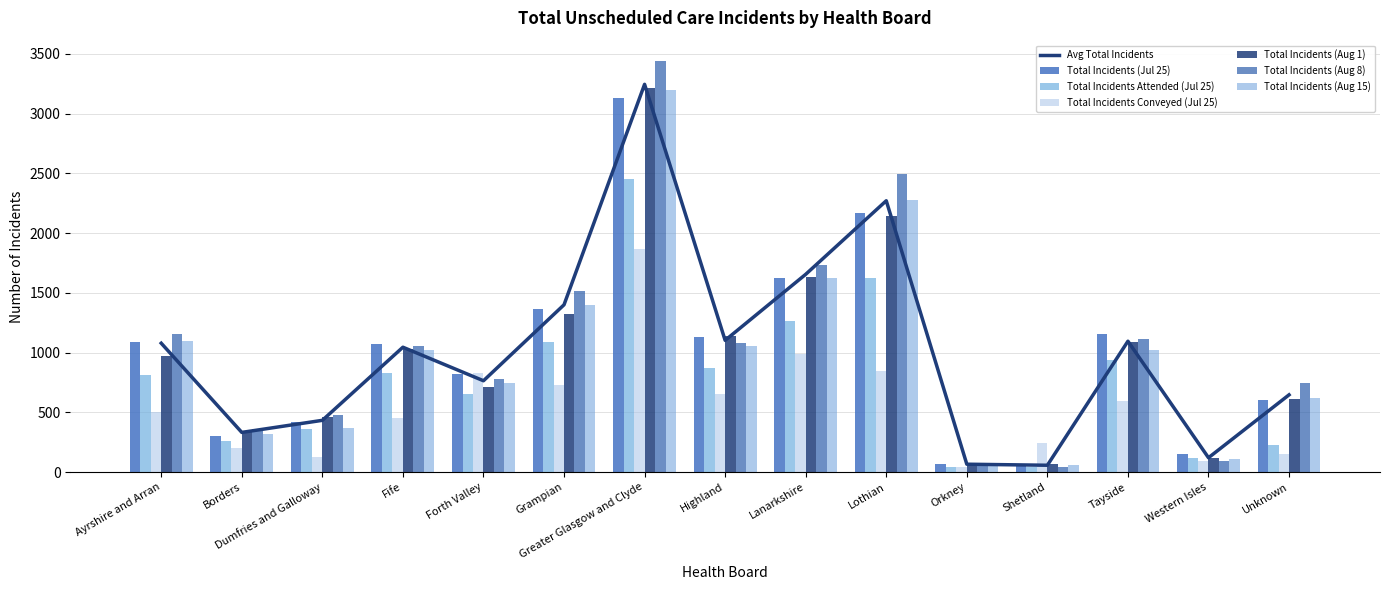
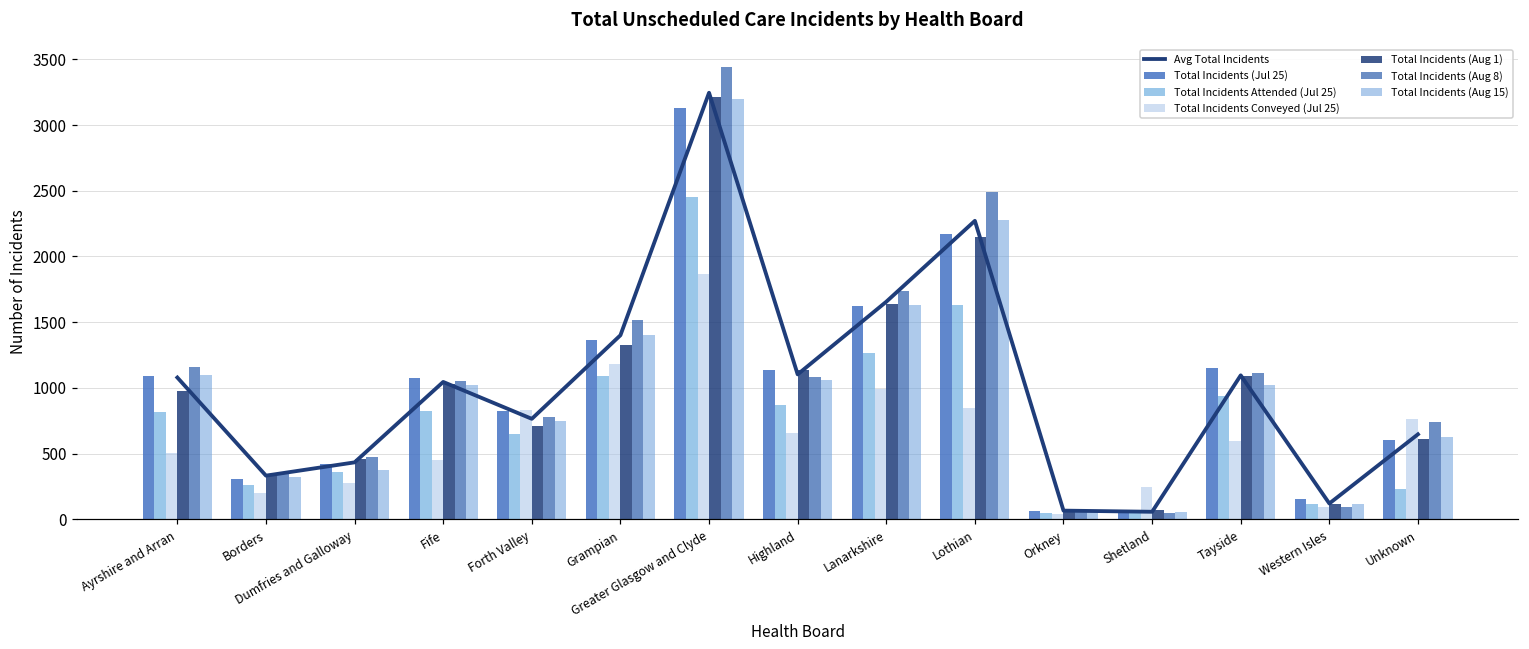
  {
    "Total Incidents Conveyed (Jul 25)": {
      "Ayrshire and Arran": 510,
      "Borders": 200,
-     "Dumfries and Galloway": 130,
+     "Dumfries and Galloway": 280,
      "Fife": 450,
      "Forth Valley": 830,
-     "Grampian": 730,
+     "Grampian": 1190,
      "Greater Glasgow and Clyde": 1870,
      "Highland": 650,
      "Lanarkshire": 990,
      "Lothian": 840,
      "Orkney": 40,
      "Shetland": 250,
      "Tayside": 590,
      "Western Isles": 90,
-     "Unknown": 150
+     "Unknown": 760
    }
  }
